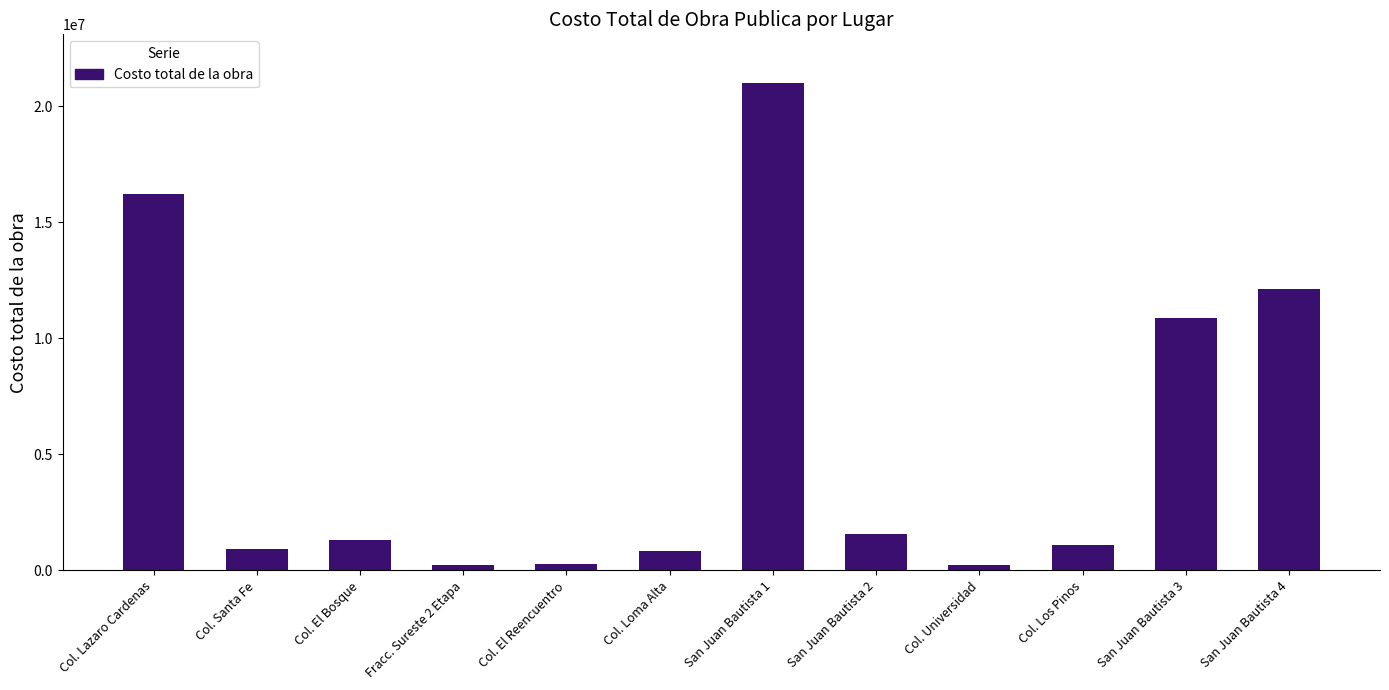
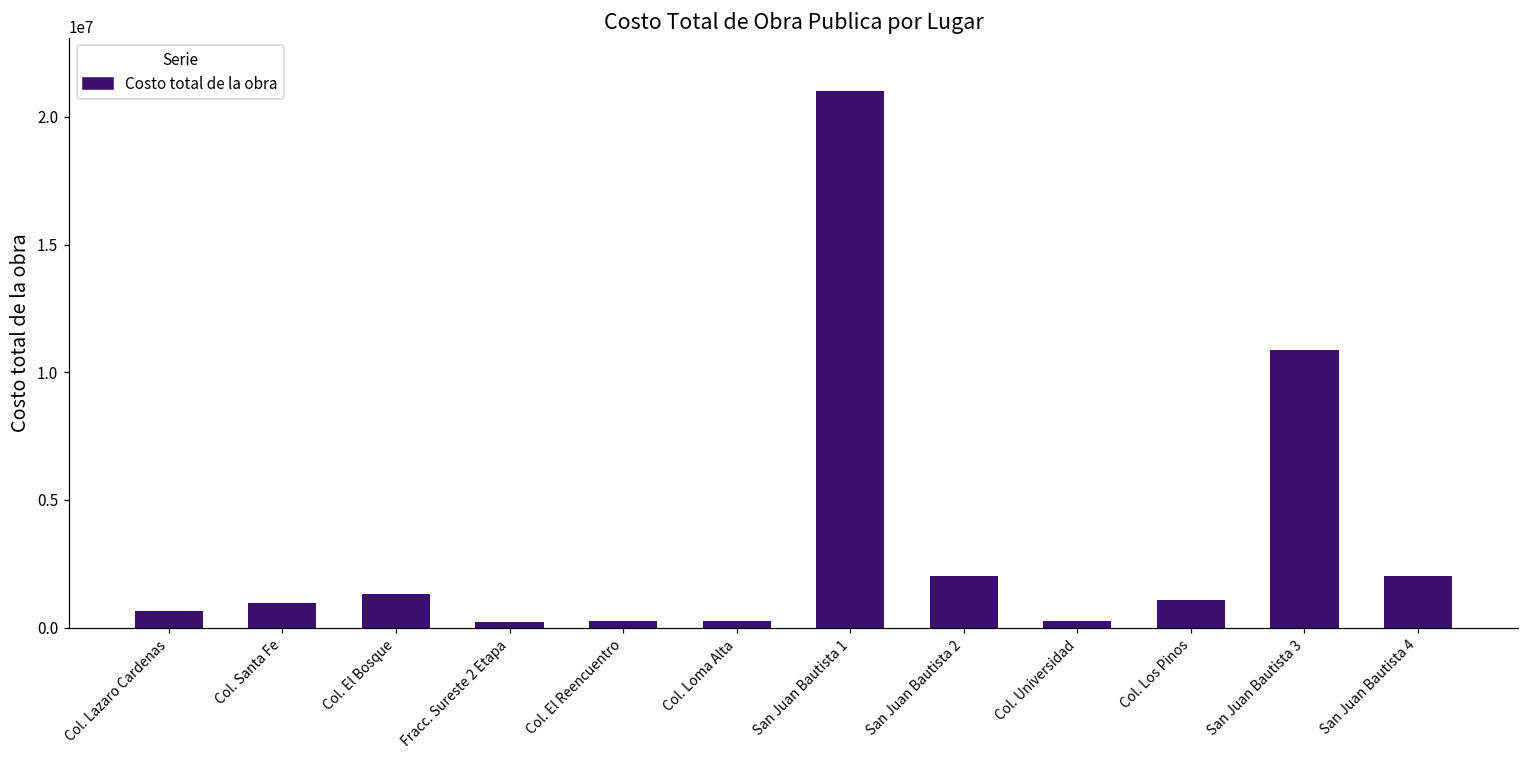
  {
-   "Col. Lazaro Cardenas": 16200000,
+   "Col. Lazaro Cardenas": 600000,
    "Col. Santa Fe": 900000,
    "Col. El Bosque": 1300000,
    "Fracc. Sureste 2 Etapa": 200000,
    "Col. El Reencuentro": 300000,
-   "Col. Loma Alta": 800000,
+   "Col. Loma Alta": 200000,
    "San Juan Bautista 1": 21000000,
-   "San Juan Bautista 2": 1600000,
+   "San Juan Bautista 2": 2000000,
    "Col. Universidad": 200000,
    "Col. Los Pinos": 1100000,
    "San Juan Bautista 3": 10900000,
-   "San Juan Bautista 4": 12100000
+   "San Juan Bautista 4": 2000000
  }
